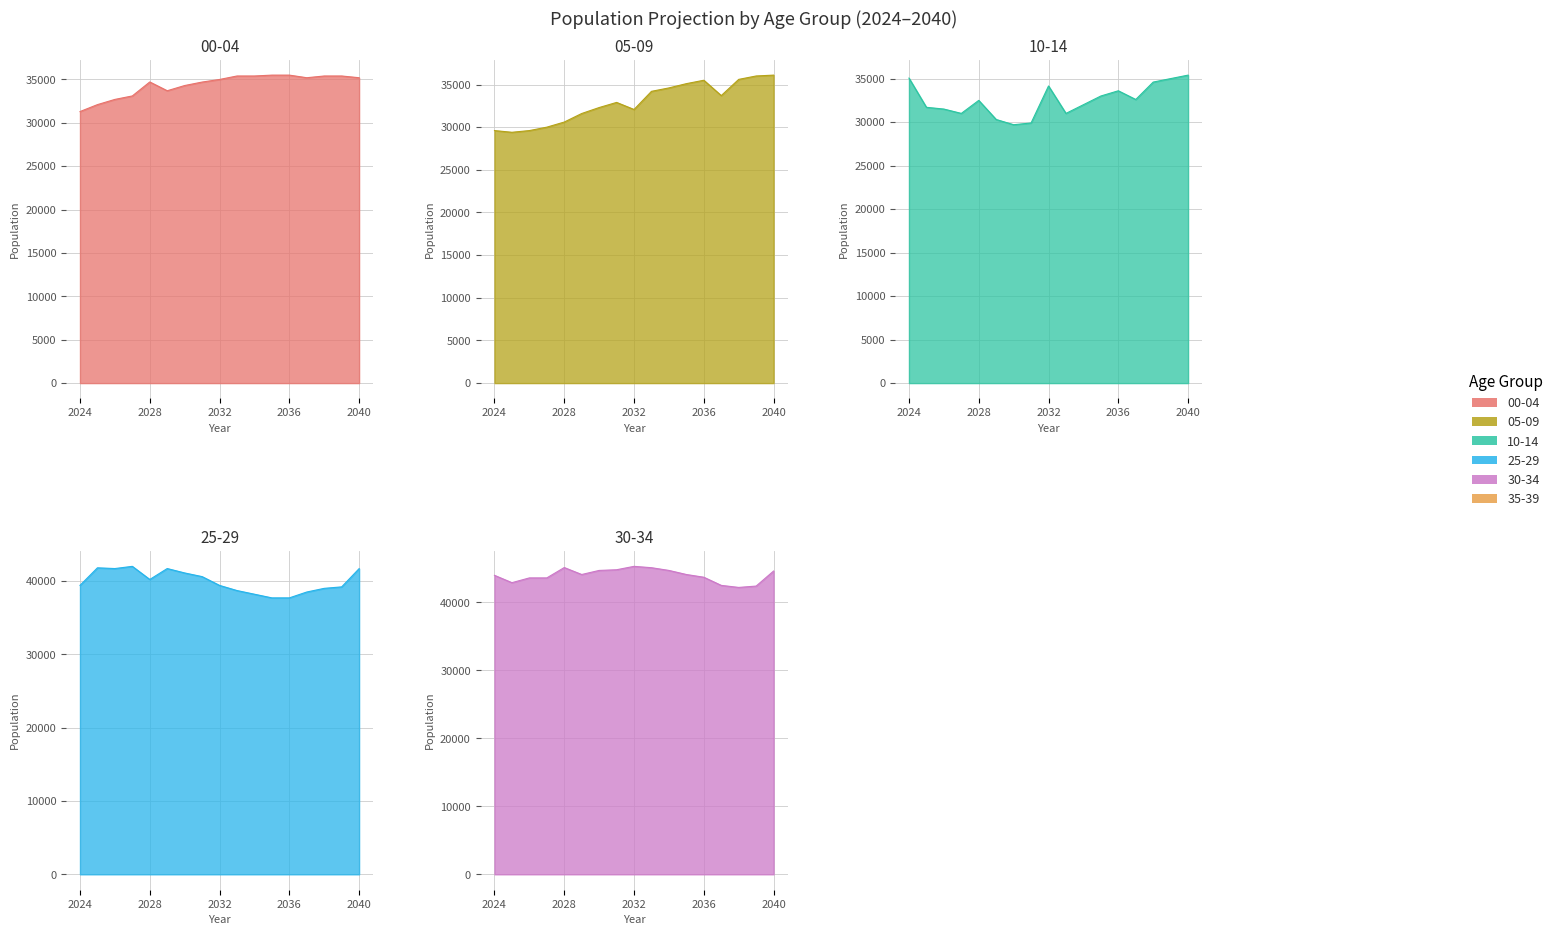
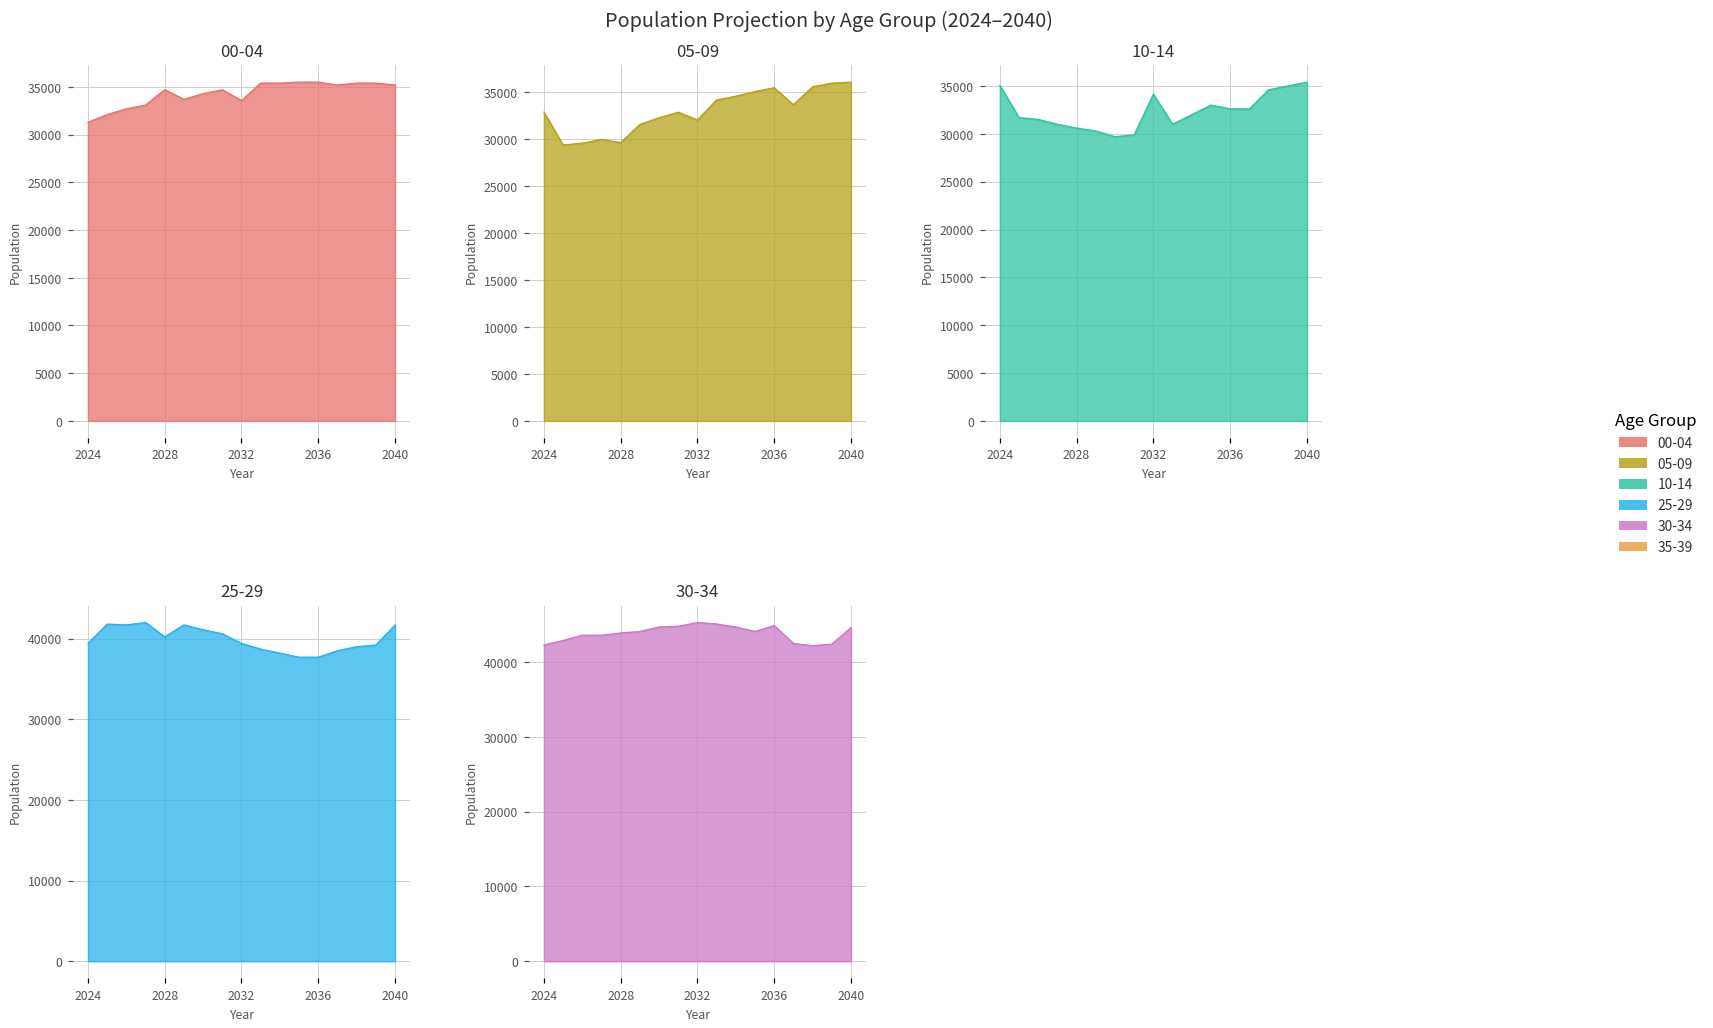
  {
    "00-04": {
      "2024": 31000,
      "2028": 35000,
-     "2032": 35000,
+     "2032": 34000,
      "2036": 36000,
      "2040": 35000
    },
    "05-09": {
-     "2024": 30000,
-     "2028": 31000,
+     "2024": 33000,
+     "2028": 30000,
      "2032": 32000,
      "2036": 36000,
      "2040": 36000
    },
    "10-14": {
      "2024": 35000,
-     "2028": 32000,
+     "2028": 31000,
      "2032": 34000,
-     "2036": 34000,
+     "2036": 33000,
      "2040": 35000
    },
    "25-29": {
      "2024": 39000,
      "2028": 40000,
      "2032": 39000,
      "2036": 38000,
      "2040": 42000
    },
    "30-34": {
-     "2024": 44000,
-     "2028": 45000,
+     "2024": 42000,
+     "2028": 44000,
      "2032": 45000,
-     "2036": 44000,
+     "2036": 45000,
      "2040": 45000
    }
  }
